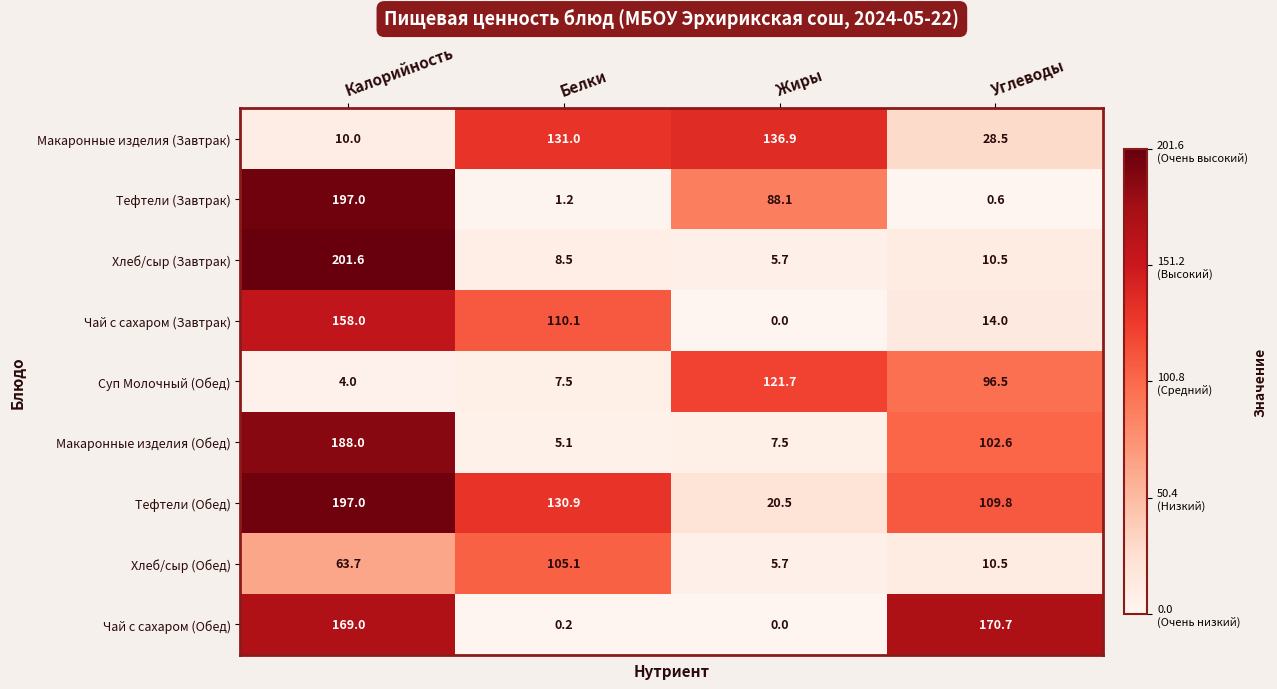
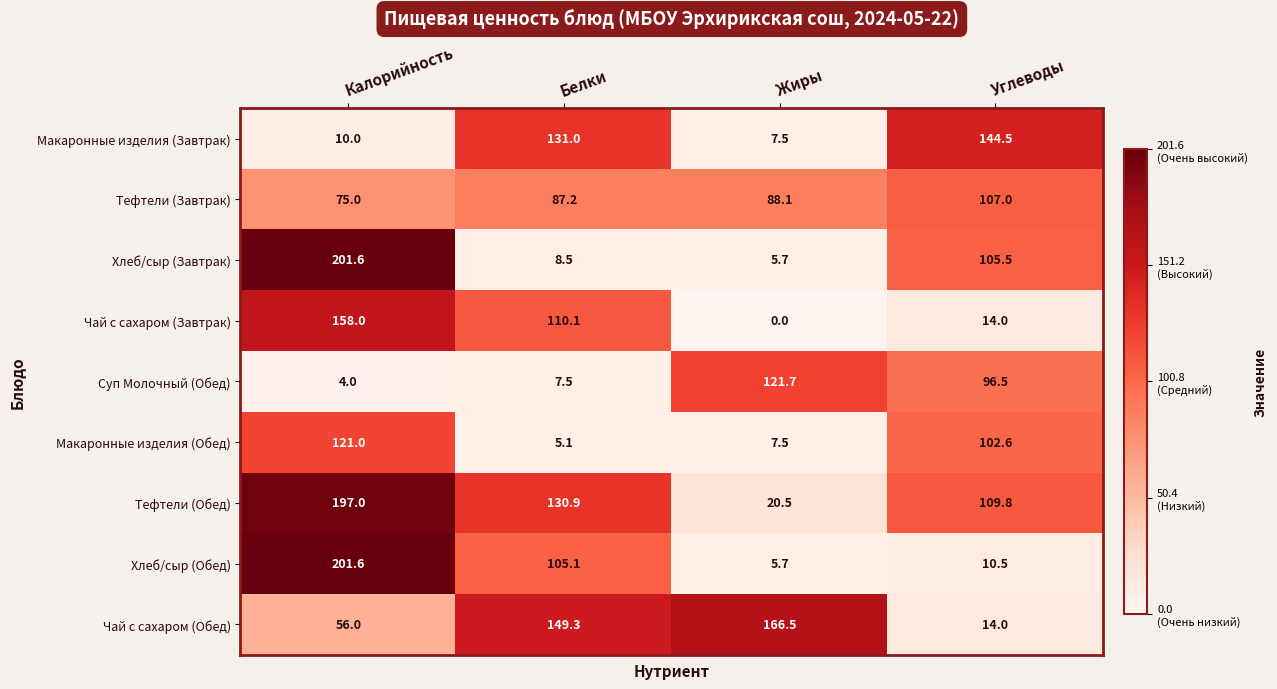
  {
    "Макаронные изделия (Завтрак)": {
      "Калорийность": 10.0,
      "Белки": 131.0,
-     "Жиры": 136.9,
-     "Углеводы": 28.5
+     "Жиры": 7.5,
+     "Углеводы": 144.5
    },
    "Тефтели (Завтрак)": {
-     "Калорийность": 197.0,
-     "Белки": 1.2,
+     "Калорийность": 75.0,
+     "Белки": 87.2,
      "Жиры": 88.1,
-     "Углеводы": 0.6
+     "Углеводы": 107.0
    },
    "Хлеб/сыр (Завтрак)": {
      "Калорийность": 201.6,
      "Белки": 8.5,
      "Жиры": 5.7,
-     "Углеводы": 10.5
+     "Углеводы": 105.5
    },
    "Чай с сахаром (Завтрак)": {
      "Калорийность": 158.0,
      "Белки": 110.1,
      "Жиры": 0.0,
      "Углеводы": 14.0
    },
    "Суп Молочный (Обед)": {
      "Калорийность": 4.0,
      "Белки": 7.5,
      "Жиры": 121.7,
      "Углеводы": 96.5
    },
    "Макаронные изделия (Обед)": {
-     "Калорийность": 188.0,
+     "Калорийность": 121.0,
      "Белки": 5.1,
      "Жиры": 7.5,
      "Углеводы": 102.6
    },
    "Тефтели (Обед)": {
      "Калорийность": 197.0,
      "Белки": 130.9,
      "Жиры": 20.5,
      "Углеводы": 109.8
    },
    "Хлеб/сыр (Обед)": {
-     "Калорийность": 63.7,
+     "Калорийность": 201.6,
      "Белки": 105.1,
      "Жиры": 5.7,
      "Углеводы": 10.5
    },
    "Чай с сахаром (Обед)": {
-     "Калорийность": 169.0,
-     "Белки": 0.2,
-     "Жиры": 0.0,
-     "Углеводы": 170.7
+     "Калорийность": 56.0,
+     "Белки": 149.3,
+     "Жиры": 166.5,
+     "Углеводы": 14.0
    }
  }
